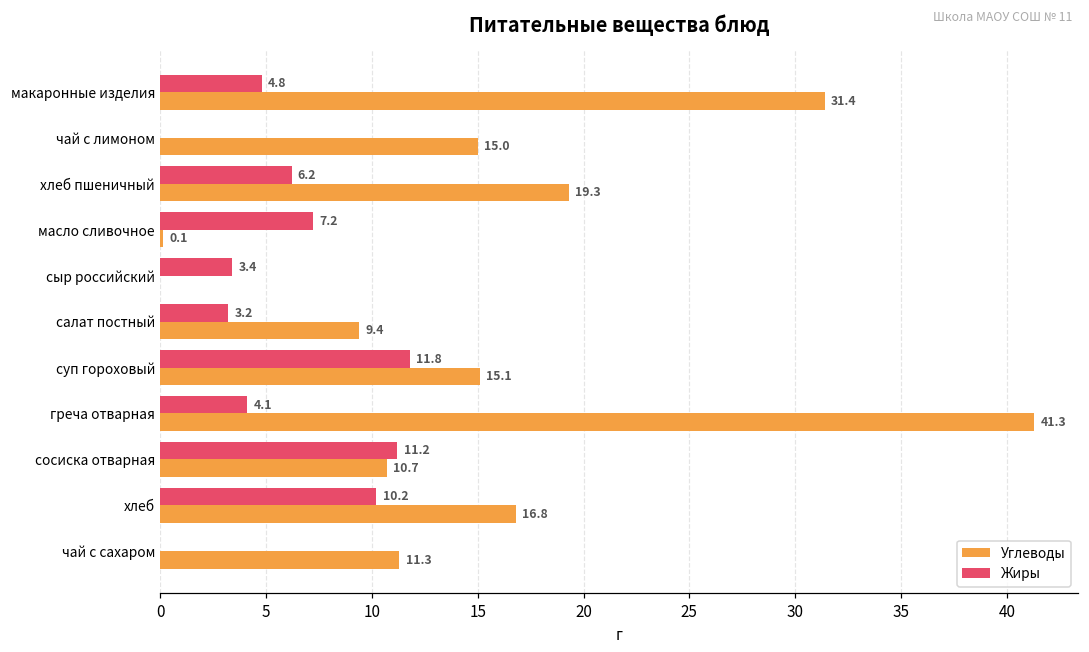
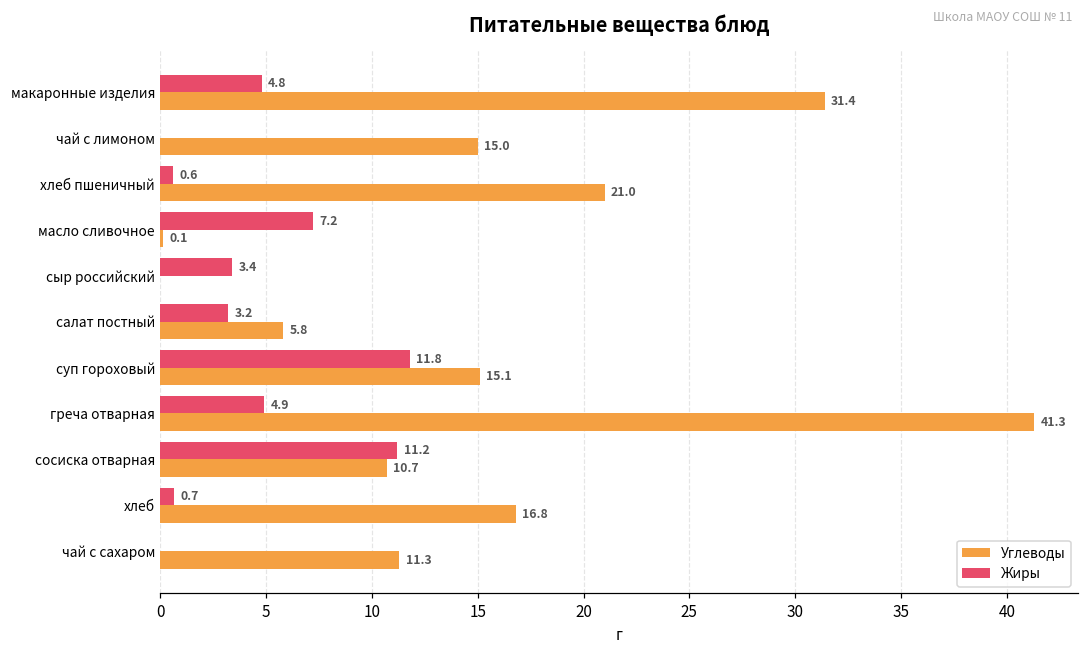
  {
    "Углеводы": {
      "макаронные изделия": 31.4,
      "чай с лимоном": 15.0,
-     "хлеб пшеничный": 19.3,
+     "хлеб пшеничный": 21.0,
      "масло сливочное": 0.1,
-     "салат постный": 9.4,
+     "салат постный": 5.8,
      "суп гороховый": 15.1,
      "греча отварная": 41.3,
      "сосиска отварная": 10.7,
      "хлеб": 16.8,
      "чай с сахаром": 11.3
    },
    "Жиры": {
      "макаронные изделия": 4.8,
-     "хлеб пшеничный": 6.2,
+     "хлеб пшеничный": 0.6,
      "масло сливочное": 7.2,
      "сыр российский": 3.4,
      "салат постный": 3.2,
      "суп гороховый": 11.8,
-     "греча отварная": 4.1,
+     "греча отварная": 4.9,
      "сосиска отварная": 11.2,
-     "хлеб": 10.2
+     "хлеб": 0.7
    }
  }
